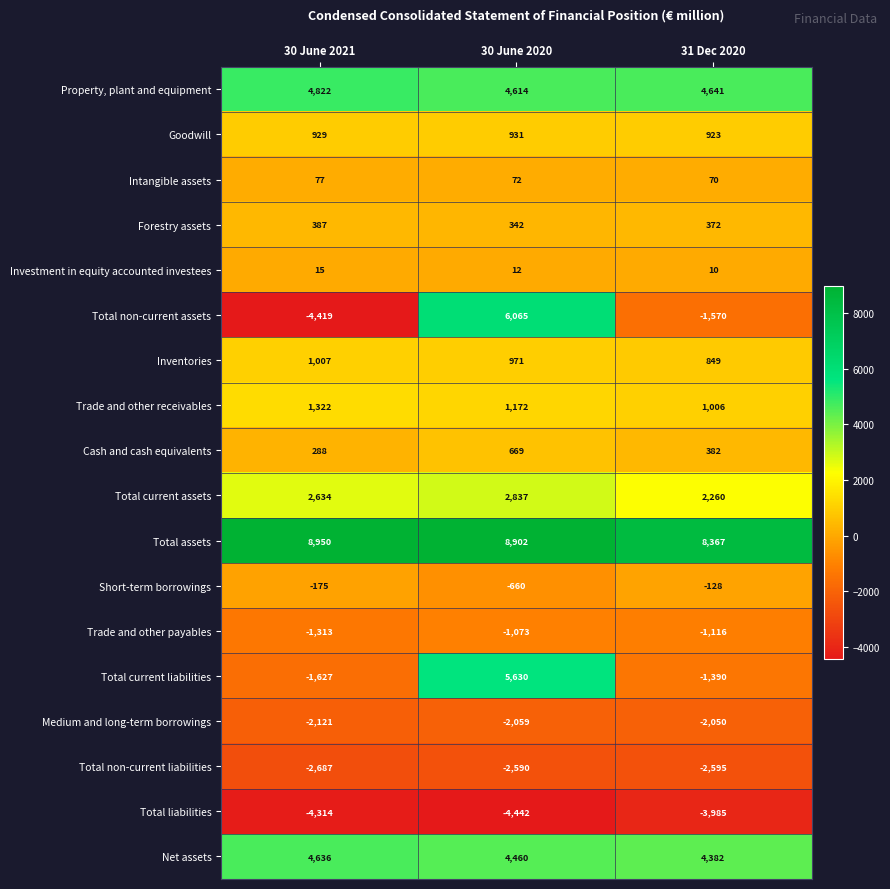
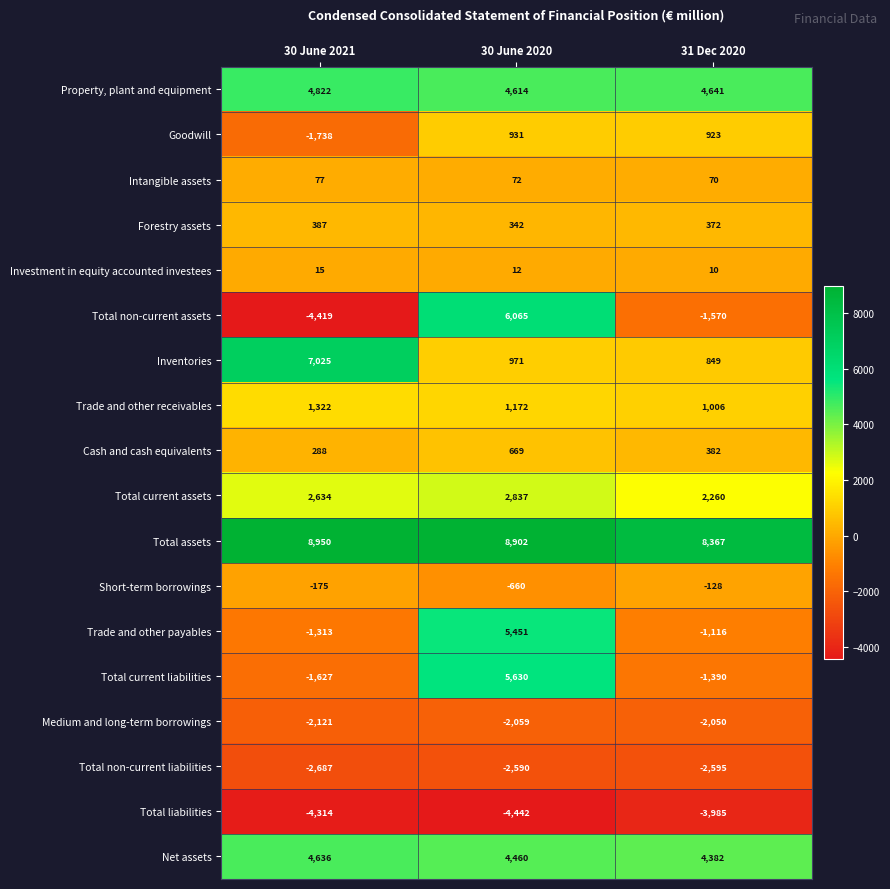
  {
    "Property, plant and equipment": {
      "30 June 2021": "4,822",
      "30 June 2020": "4,614",
      "31 Dec 2020": "4,641"
    },
    "Goodwill": {
-     "30 June 2021": "929",
+     "30 June 2021": "-1,738",
      "30 June 2020": "931",
      "31 Dec 2020": "923"
    },
    "Intangible assets": {
      "30 June 2021": "77",
      "30 June 2020": "72",
      "31 Dec 2020": "70"
    },
    "Forestry assets": {
      "30 June 2021": "387",
      "30 June 2020": "342",
      "31 Dec 2020": "372"
    },
    "Investment in equity accounted investees": {
      "30 June 2021": "15",
      "30 June 2020": "12",
      "31 Dec 2020": "10"
    },
    "Total non-current assets": {
      "30 June 2021": "-4,419",
      "30 June 2020": "6,065",
      "31 Dec 2020": "-1,570"
    },
    "Inventories": {
-     "30 June 2021": "1,007",
+     "30 June 2021": "7,025",
      "30 June 2020": "971",
      "31 Dec 2020": "849"
    },
    "Trade and other receivables": {
      "30 June 2021": "1,322",
      "30 June 2020": "1,172",
      "31 Dec 2020": "1,006"
    },
    "Cash and cash equivalents": {
      "30 June 2021": "288",
      "30 June 2020": "669",
      "31 Dec 2020": "382"
    },
    "Total current assets": {
      "30 June 2021": "2,634",
      "30 June 2020": "2,837",
      "31 Dec 2020": "2,260"
    },
    "Total assets": {
      "30 June 2021": "8,950",
      "30 June 2020": "8,902",
      "31 Dec 2020": "8,367"
    },
    "Short-term borrowings": {
      "30 June 2021": "-175",
      "30 June 2020": "-660",
      "31 Dec 2020": "-128"
    },
    "Trade and other payables": {
      "30 June 2021": "-1,313",
-     "30 June 2020": "-1,073",
+     "30 June 2020": "5,451",
      "31 Dec 2020": "-1,116"
    },
    "Total current liabilities": {
      "30 June 2021": "-1,627",
      "30 June 2020": "5,630",
      "31 Dec 2020": "-1,390"
    },
    "Medium and long-term borrowings": {
      "30 June 2021": "-2,121",
      "30 June 2020": "-2,059",
      "31 Dec 2020": "-2,050"
    },
    "Total non-current liabilities": {
      "30 June 2021": "-2,687",
      "30 June 2020": "-2,590",
      "31 Dec 2020": "-2,595"
    },
    "Total liabilities": {
      "30 June 2021": "-4,314",
      "30 June 2020": "-4,442",
      "31 Dec 2020": "-3,985"
    },
    "Net assets": {
      "30 June 2021": "4,636",
      "30 June 2020": "4,460",
      "31 Dec 2020": "4,382"
    }
  }
